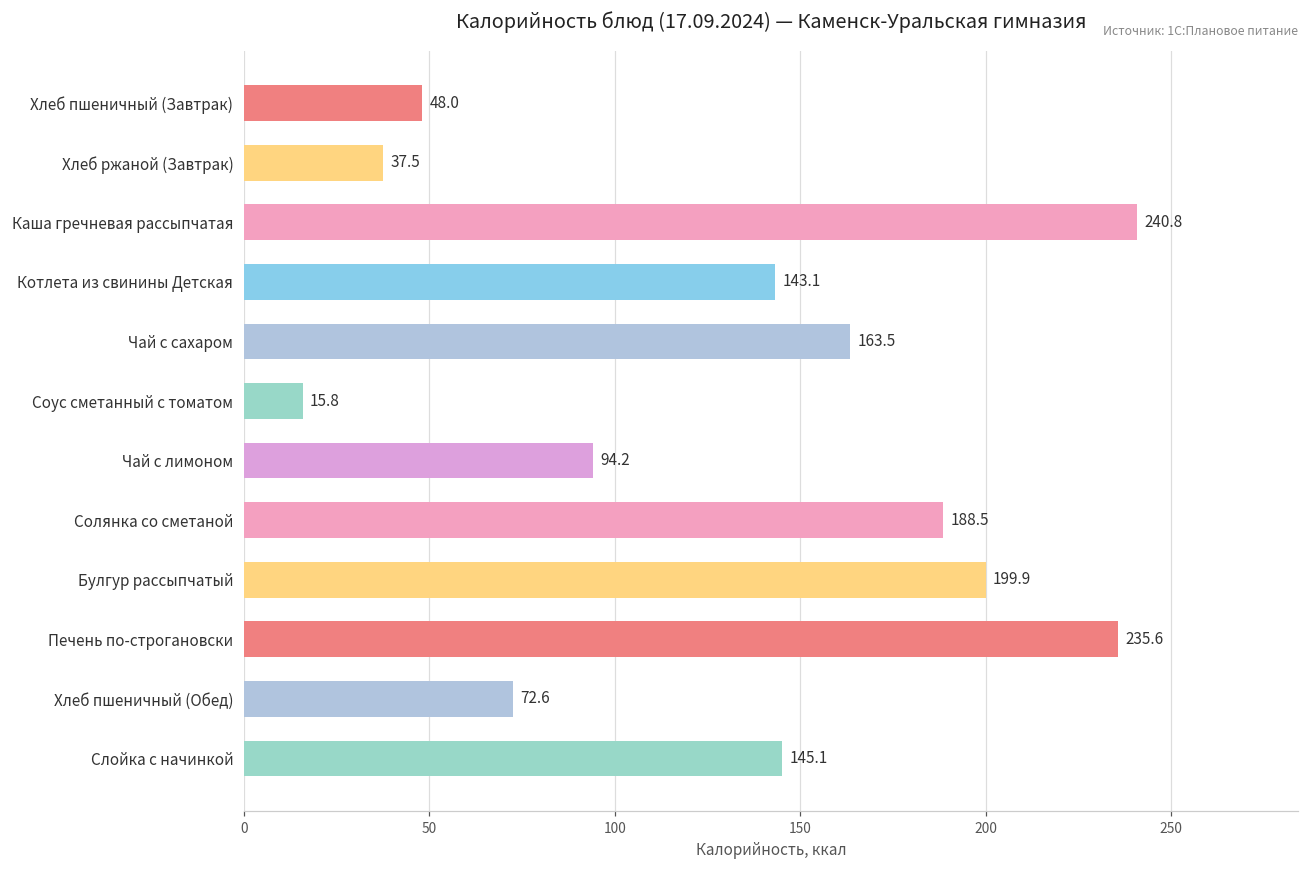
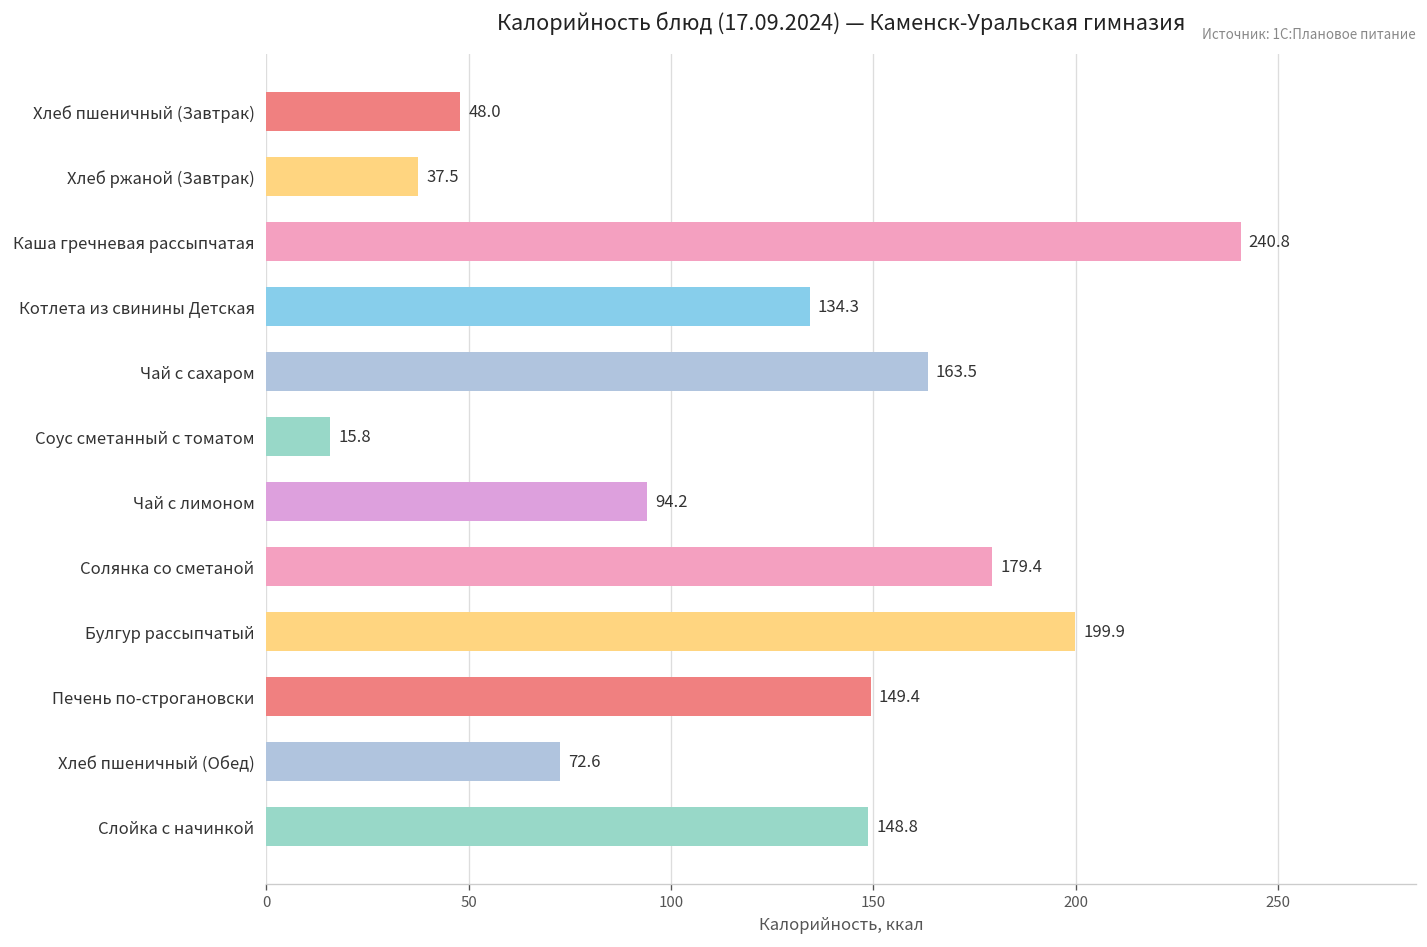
  {
    "Хлеб пшеничный (Завтрак)": 48.0,
    "Хлеб ржаной (Завтрак)": 37.5,
    "Каша гречневая рассыпчатая": 240.8,
-   "Котлета из свинины Детская": 143.1,
+   "Котлета из свинины Детская": 134.3,
    "Чай с сахаром": 163.5,
    "Соус сметанный с томатом": 15.8,
    "Чай с лимоном": 94.2,
-   "Солянка со сметаной": 188.5,
+   "Солянка со сметаной": 179.4,
    "Булгур рассыпчатый": 199.9,
-   "Печень по-строгановски": 235.6,
+   "Печень по-строгановски": 149.4,
    "Хлеб пшеничный (Обед)": 72.6,
-   "Слойка с начинкой": 145.1
+   "Слойка с начинкой": 148.8
  }
